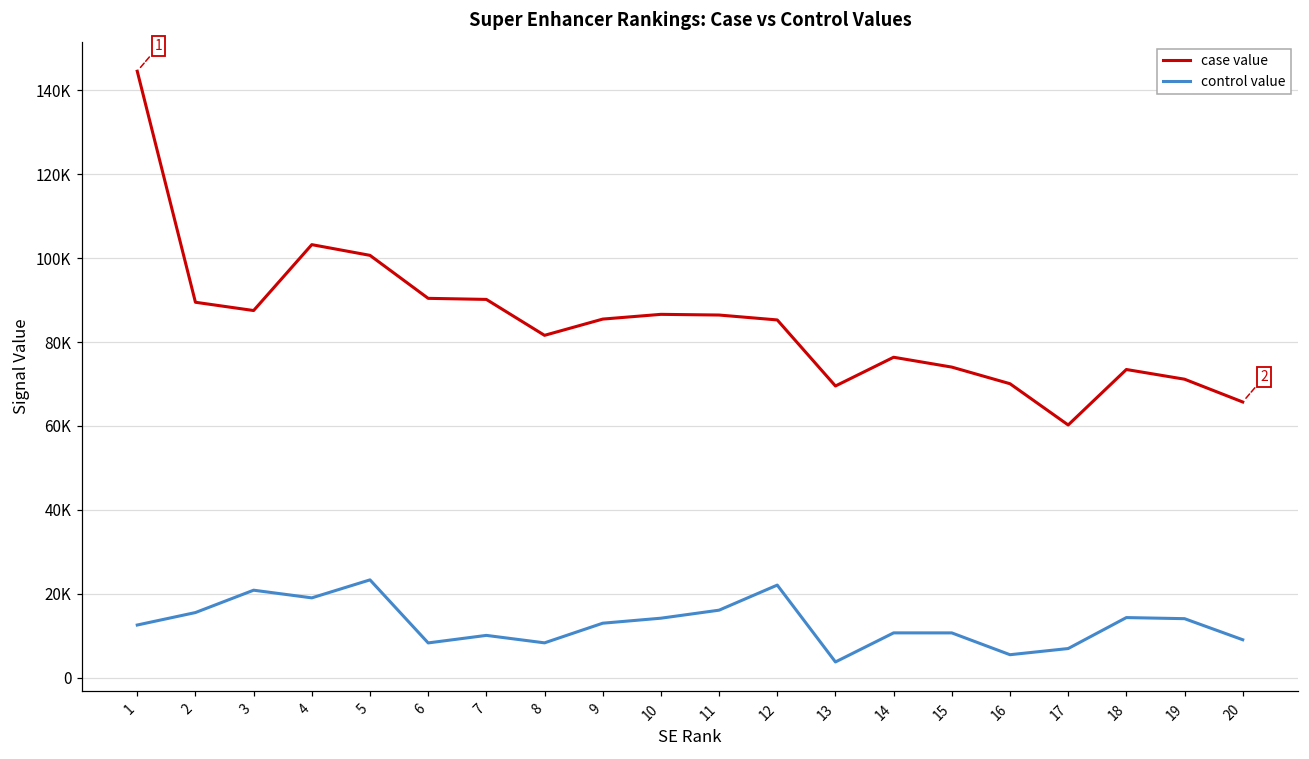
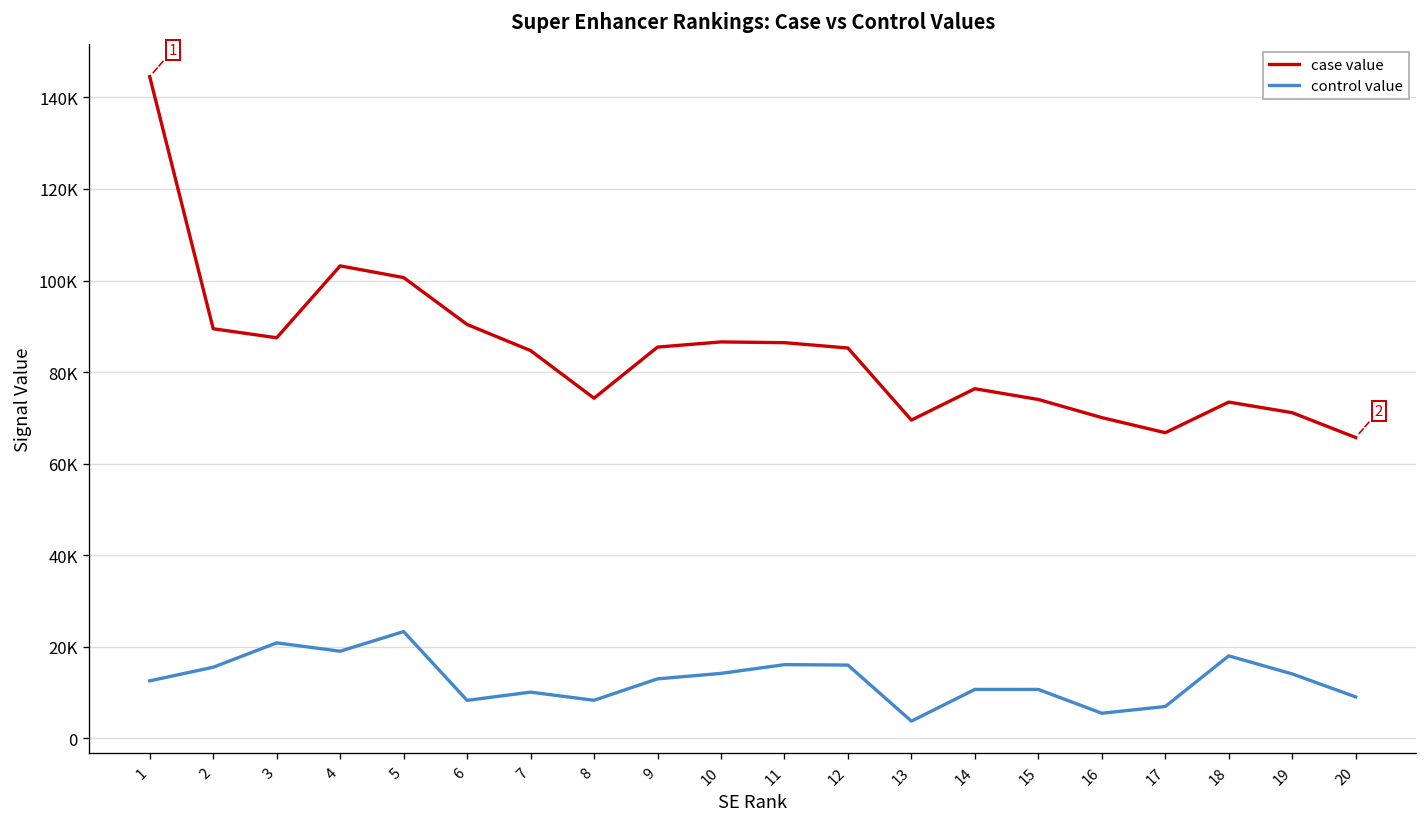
  {
    "case value": {
      "2": 89000,
      "3": 88000,
      "4": 103000,
      "5": 101000,
      "6": 90000,
-     "7": 90000,
-     "8": 82000,
+     "7": 85000,
+     "8": 74000,
      "9": 85000,
      "10": 87000,
      "11": 86000,
      "12": 85000,
      "13": 70000,
      "14": 76000,
      "15": 74000,
      "16": 70000,
-     "17": 60000,
+     "17": 67000,
      "18": 73000,
      "19": 71000
    },
    "control value": {
      "1": 13000,
      "2": 16000,
      "3": 21000,
      "4": 19000,
      "5": 23000,
      "6": 8000,
      "7": 10000,
      "8": 8000,
      "9": 13000,
      "10": 14000,
      "11": 16000,
-     "12": 22000,
+     "12": 16000,
      "13": 4000,
      "14": 11000,
      "15": 11000,
      "16": 5000,
      "17": 7000,
-     "18": 14000,
+     "18": 18000,
      "19": 14000,
      "20": 9000
    }
  }
